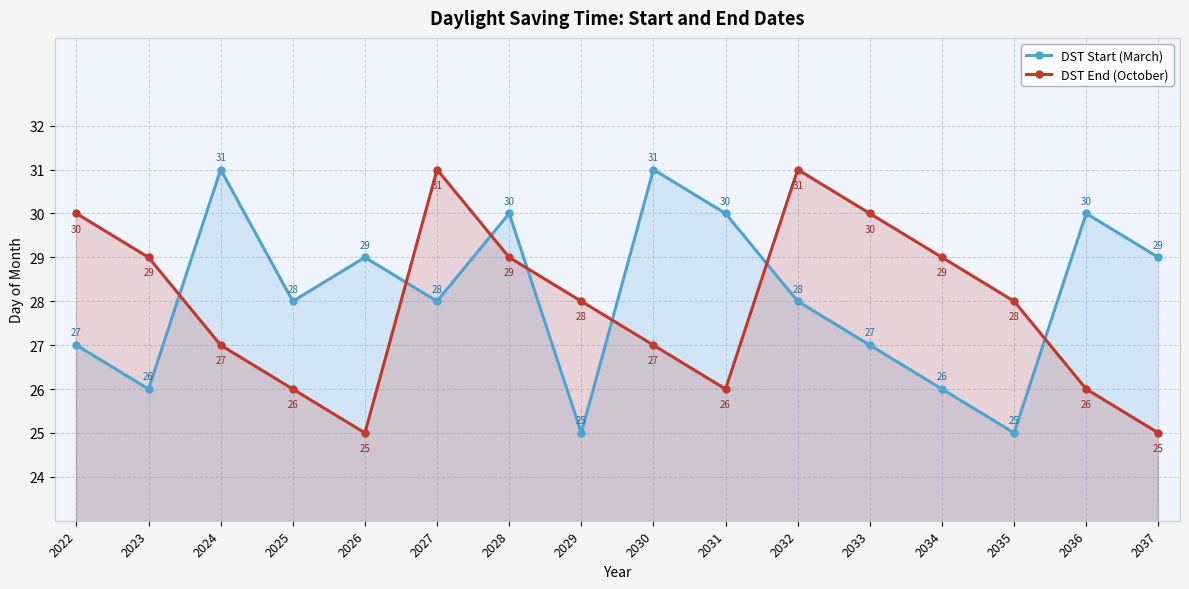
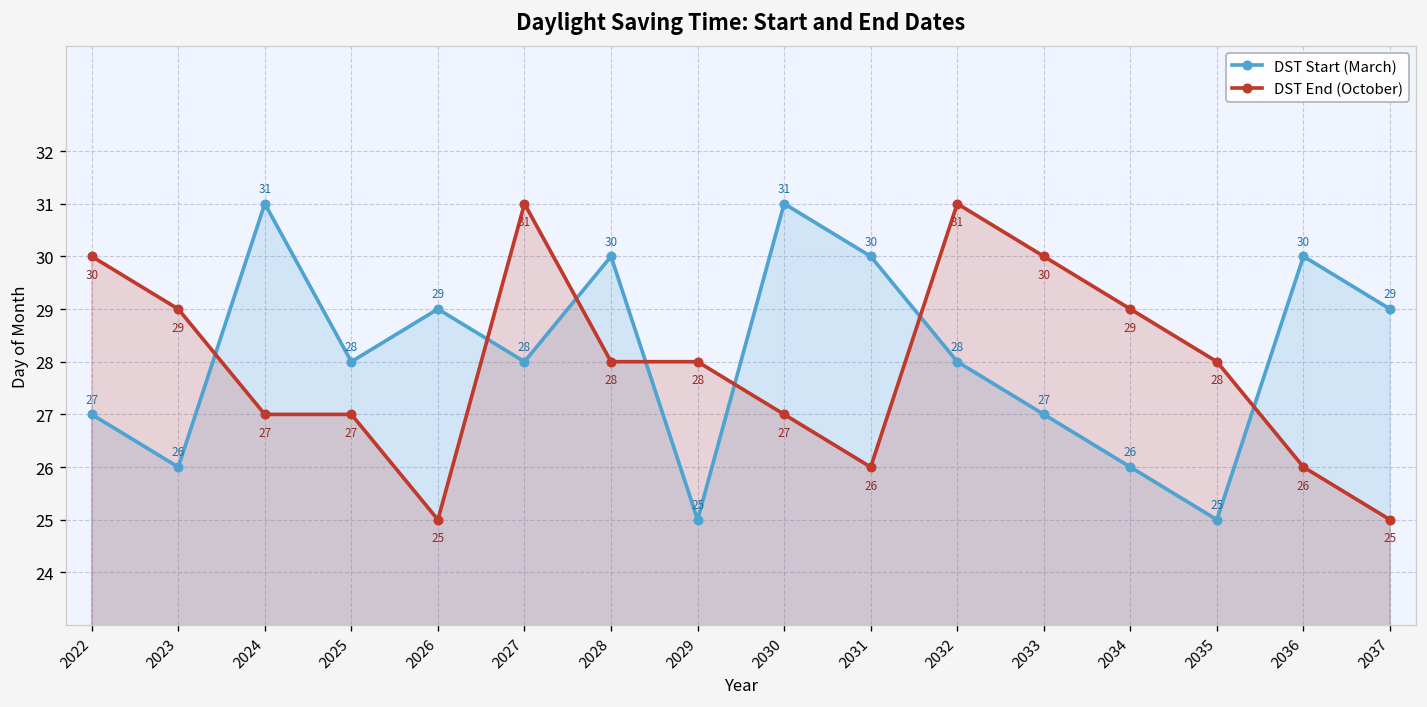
  {
    "DST Start (March)": {
      "2022": 27,
      "2023": 26,
      "2024": 31,
      "2025": 28,
      "2026": 29,
      "2027": 28,
      "2028": 30,
      "2029": 25,
      "2030": 31,
      "2031": 30,
      "2032": 28,
      "2033": 27,
      "2034": 26,
      "2035": 25,
      "2036": 30,
      "2037": 29
    },
    "DST End (October)": {
      "2022": 30,
      "2023": 29,
      "2024": 27,
-     "2025": 26,
+     "2025": 27,
      "2026": 25,
      "2027": 31,
-     "2028": 29,
+     "2028": 28,
      "2029": 28,
      "2030": 27,
      "2031": 26,
      "2032": 31,
      "2033": 30,
      "2034": 29,
      "2035": 28,
      "2036": 26,
      "2037": 25
    }
  }
